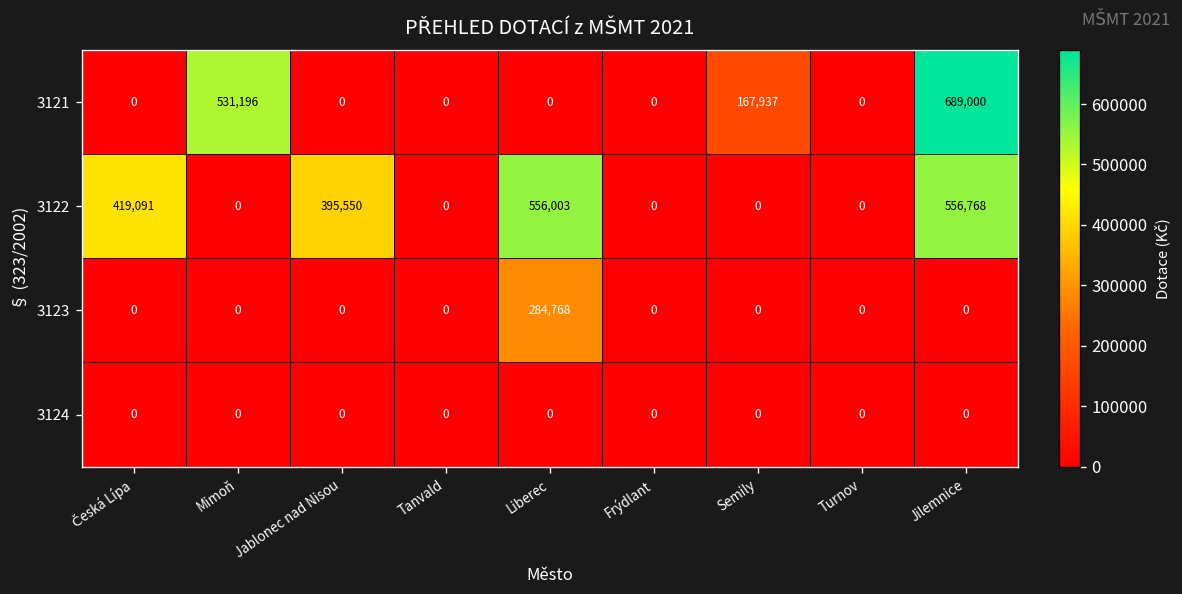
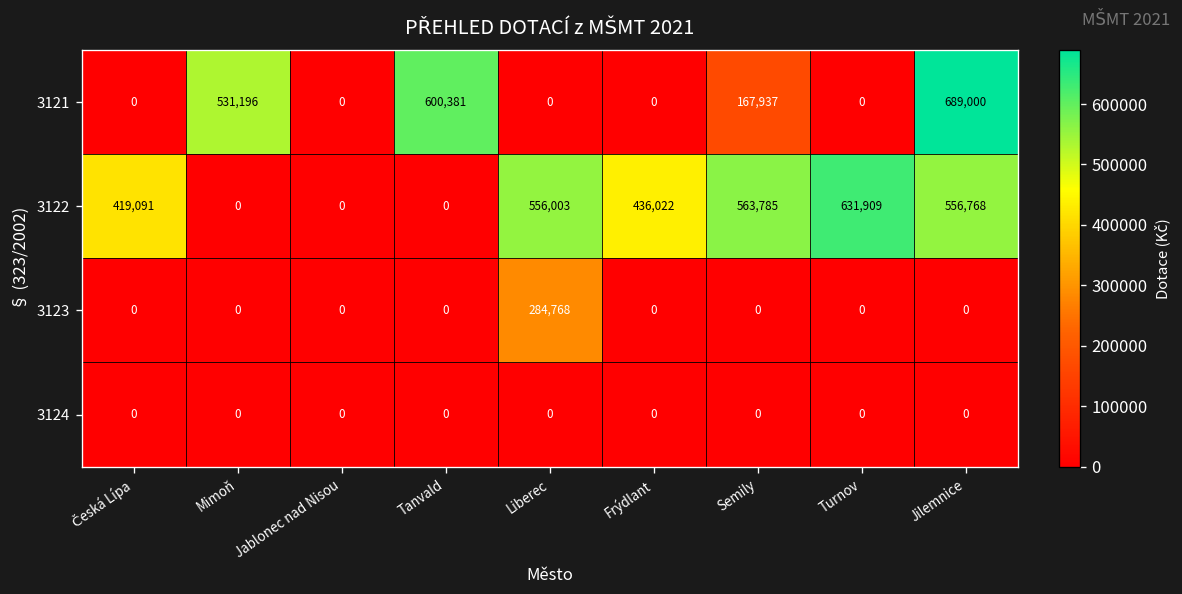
  {
    "3121": {
      "Česká Lípa": "0",
      "Mimoň": "531,196",
      "Jablonec nad Nisou": "0",
-     "Tanvald": "0",
+     "Tanvald": "600,381",
      "Liberec": "0",
      "Frýdlant": "0",
      "Semily": "167,937",
      "Turnov": "0",
      "Jilemnice": "689,000"
    },
    "3122": {
      "Česká Lípa": "419,091",
      "Mimoň": "0",
-     "Jablonec nad Nisou": "395,550",
+     "Jablonec nad Nisou": "0",
      "Tanvald": "0",
      "Liberec": "556,003",
-     "Frýdlant": "0",
-     "Semily": "0",
-     "Turnov": "0",
+     "Frýdlant": "436,022",
+     "Semily": "563,785",
+     "Turnov": "631,909",
      "Jilemnice": "556,768"
    },
    "3123": {
      "Česká Lípa": "0",
      "Mimoň": "0",
      "Jablonec nad Nisou": "0",
      "Tanvald": "0",
      "Liberec": "284,768",
      "Frýdlant": "0",
      "Semily": "0",
      "Turnov": "0",
      "Jilemnice": "0"
    },
    "3124": {
      "Česká Lípa": "0",
      "Mimoň": "0",
      "Jablonec nad Nisou": "0",
      "Tanvald": "0",
      "Liberec": "0",
      "Frýdlant": "0",
      "Semily": "0",
      "Turnov": "0",
      "Jilemnice": "0"
    }
  }
